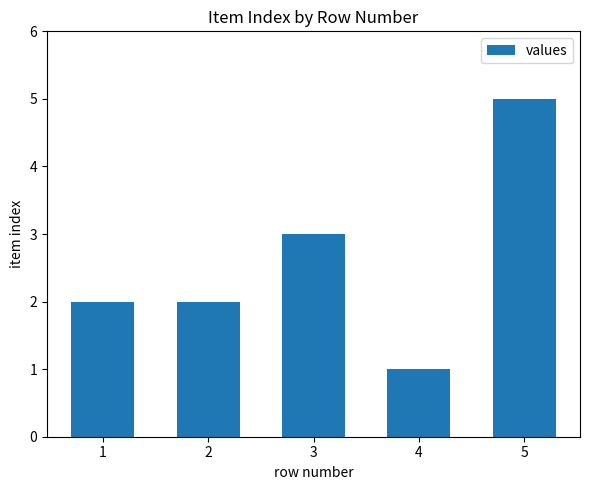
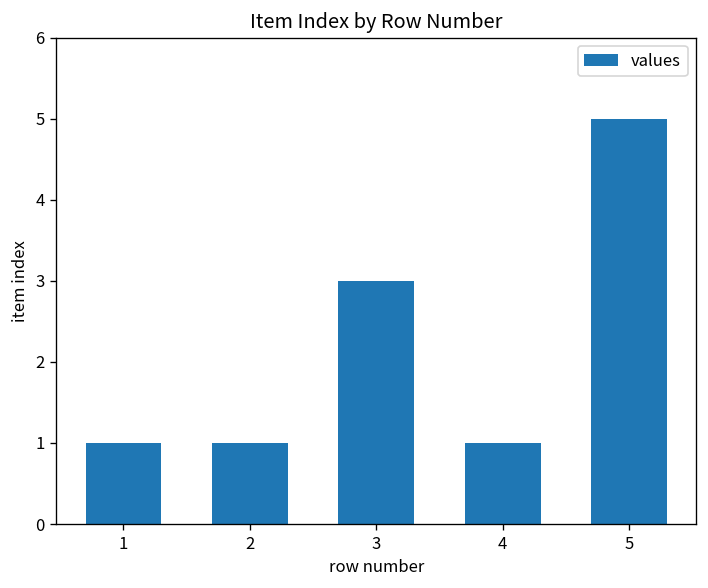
  {
-   "1": 2,
-   "2": 2,
+   "1": 1,
+   "2": 1,
    "3": 3,
    "4": 1,
    "5": 5
  }
